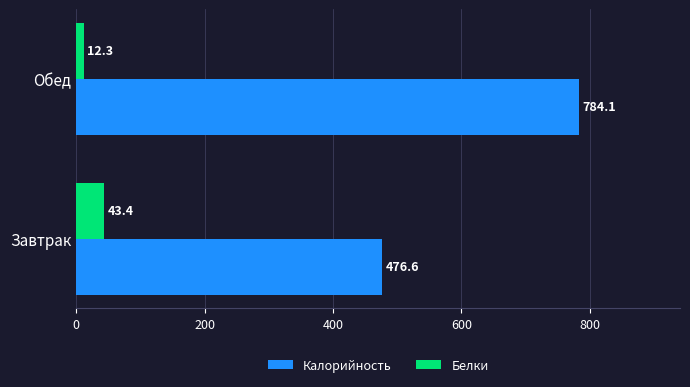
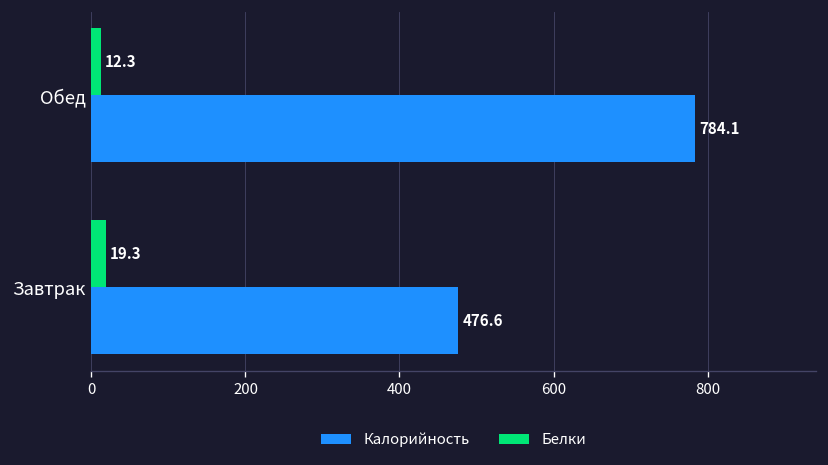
  {
    "Калорийность": {
      "Обед": 784.1,
      "Завтрак": 476.6
    },
    "Белки": {
      "Обед": 12.3,
-     "Завтрак": 43.4
+     "Завтрак": 19.3
    }
  }
